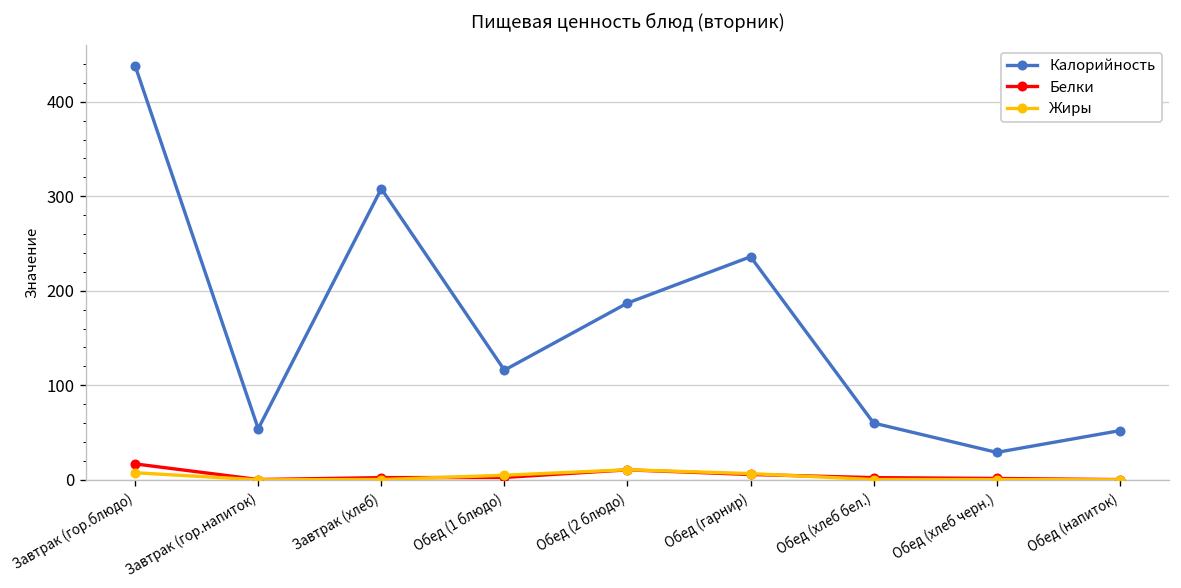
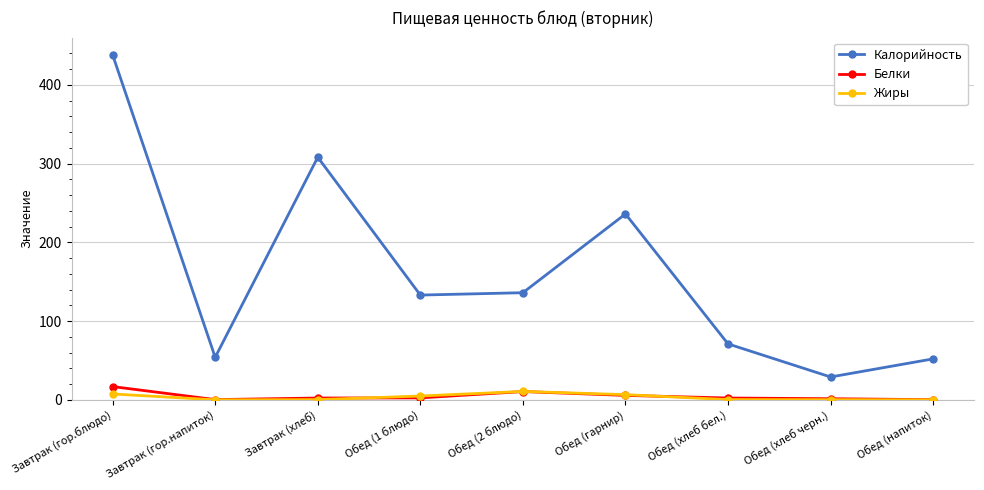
  {
    "Калорийность": {
      "Завтрак (гор.блюдо)": 440,
      "Завтрак (гор.напиток)": 50,
      "Завтрак (хлеб)": 310,
-     "Обед (1 блюдо)": 120,
-     "Обед (2 блюдо)": 190,
+     "Обед (1 блюдо)": 130,
+     "Обед (2 блюдо)": 140,
      "Обед (гарнир)": 240,
-     "Обед (хлеб бел.)": 60,
+     "Обед (хлеб бел.)": 70,
      "Обед (хлеб черн.)": 30,
      "Обед (напиток)": 50
    },
    "Белки": {
      "Завтрак (гор.блюдо)": 20
    },
    "Жиры": {
      "Завтрак (гор.блюдо)": 10
    }
  }
